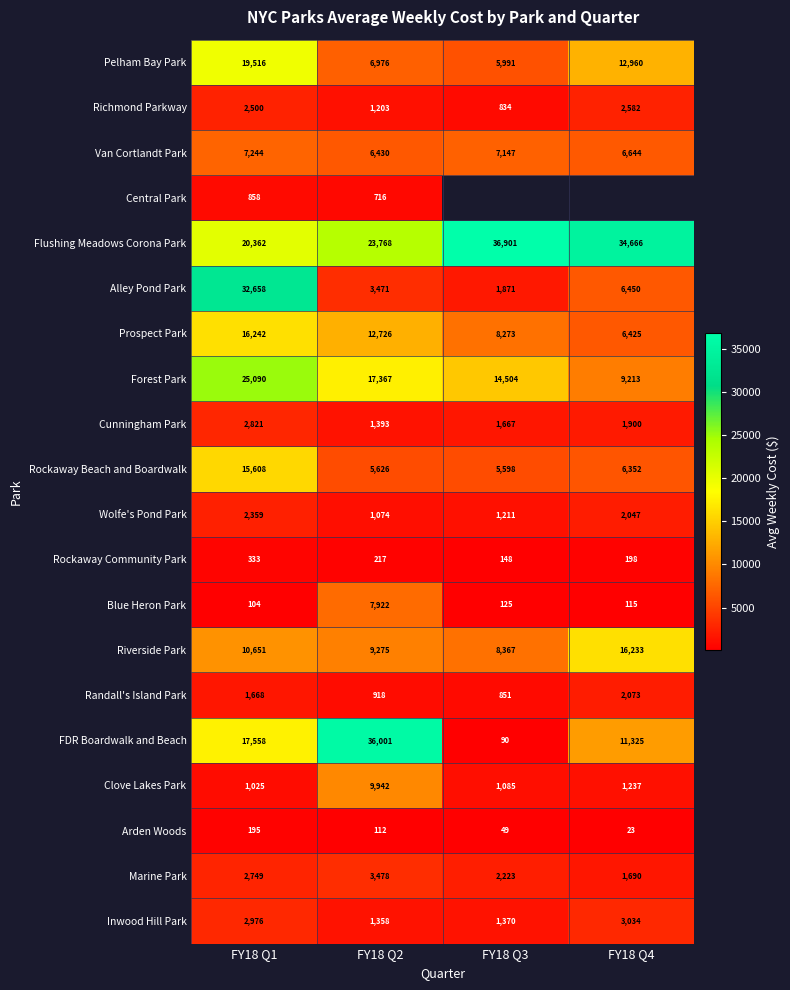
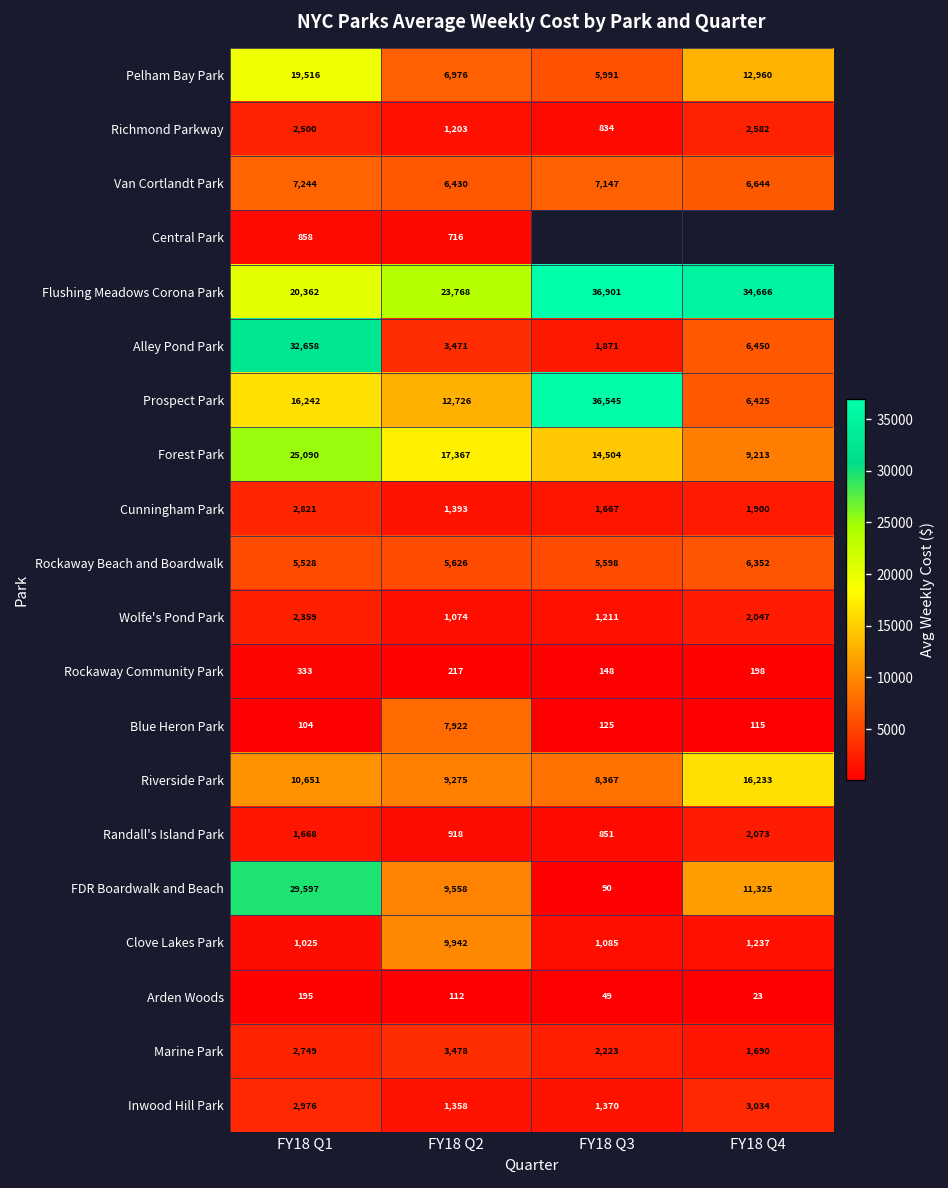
  {
    "Pelham Bay Park": {
      "FY18 Q1": "19,516",
      "FY18 Q2": "6,976",
      "FY18 Q3": "5,991",
      "FY18 Q4": "12,960"
    },
    "Richmond Parkway": {
      "FY18 Q1": "2,500",
      "FY18 Q2": "1,203",
      "FY18 Q3": "834",
      "FY18 Q4": "2,582"
    },
    "Van Cortlandt Park": {
      "FY18 Q1": "7,244",
      "FY18 Q2": "6,430",
      "FY18 Q3": "7,147",
      "FY18 Q4": "6,644"
    },
    "Central Park": {
      "FY18 Q1": "858",
      "FY18 Q2": "716"
    },
    "Flushing Meadows Corona Park": {
      "FY18 Q1": "20,362",
      "FY18 Q2": "23,768",
      "FY18 Q3": "36,901",
      "FY18 Q4": "34,666"
    },
    "Alley Pond Park": {
      "FY18 Q1": "32,658",
      "FY18 Q2": "3,471",
      "FY18 Q3": "1,871",
      "FY18 Q4": "6,450"
    },
    "Prospect Park": {
      "FY18 Q1": "16,242",
      "FY18 Q2": "12,726",
-     "FY18 Q3": "8,273",
+     "FY18 Q3": "36,545",
      "FY18 Q4": "6,425"
    },
    "Forest Park": {
      "FY18 Q1": "25,090",
      "FY18 Q2": "17,367",
      "FY18 Q3": "14,504",
      "FY18 Q4": "9,213"
    },
    "Cunningham Park": {
      "FY18 Q1": "2,821",
      "FY18 Q2": "1,393",
      "FY18 Q3": "1,667",
      "FY18 Q4": "1,900"
    },
    "Rockaway Beach and Boardwalk": {
-     "FY18 Q1": "15,608",
+     "FY18 Q1": "5,528",
      "FY18 Q2": "5,626",
      "FY18 Q3": "5,598",
      "FY18 Q4": "6,352"
    },
    "Wolfe's Pond Park": {
      "FY18 Q1": "2,359",
      "FY18 Q2": "1,074",
      "FY18 Q3": "1,211",
      "FY18 Q4": "2,047"
    },
    "Rockaway Community Park": {
      "FY18 Q1": "333",
      "FY18 Q2": "217",
      "FY18 Q3": "148",
      "FY18 Q4": "198"
    },
    "Blue Heron Park": {
      "FY18 Q1": "104",
      "FY18 Q2": "7,922",
      "FY18 Q3": "125",
      "FY18 Q4": "115"
    },
    "Riverside Park": {
      "FY18 Q1": "10,651",
      "FY18 Q2": "9,275",
      "FY18 Q3": "8,367",
      "FY18 Q4": "16,233"
    },
    "Randall's Island Park": {
      "FY18 Q1": "1,668",
      "FY18 Q2": "918",
      "FY18 Q3": "851",
      "FY18 Q4": "2,073"
    },
    "FDR Boardwalk and Beach": {
-     "FY18 Q1": "17,558",
-     "FY18 Q2": "36,001",
+     "FY18 Q1": "29,597",
+     "FY18 Q2": "9,558",
      "FY18 Q3": "90",
      "FY18 Q4": "11,325"
    },
    "Clove Lakes Park": {
      "FY18 Q1": "1,025",
      "FY18 Q2": "9,942",
      "FY18 Q3": "1,085",
      "FY18 Q4": "1,237"
    },
    "Arden Woods": {
      "FY18 Q1": "195",
      "FY18 Q2": "112",
      "FY18 Q3": "49",
      "FY18 Q4": "23"
    },
    "Marine Park": {
      "FY18 Q1": "2,749",
      "FY18 Q2": "3,478",
      "FY18 Q3": "2,223",
      "FY18 Q4": "1,690"
    },
    "Inwood Hill Park": {
      "FY18 Q1": "2,976",
      "FY18 Q2": "1,358",
      "FY18 Q3": "1,370",
      "FY18 Q4": "3,034"
    }
  }
